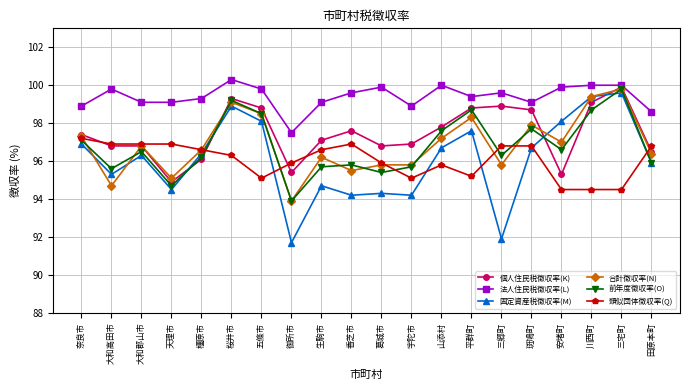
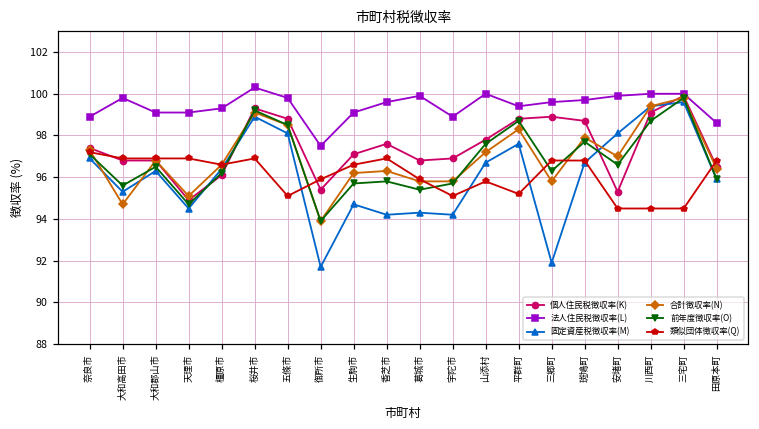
  {
    "個人住民税徴収率(K)": {
      "天理市": 94.9,
      "五條市": 98.8,
      "御所市": 95.4,
      "生駒市": 97.1,
      "香芝市": 97.6,
      "葛城市": 96.8,
      "宇陀市": 96.9,
      "山添村": 97.8,
      "三郷町": 98.9,
      "斑鳩町": 98.7,
      "安堵町": 95.3,
      "川西町": 99.1
    },
    "法人住民税徴収率(L)": {
      "奈良市": 98.9,
      "大和高田市": 99.8,
      "大和郡山市": 99.1,
      "天理市": 99.1,
      "橿原市": 99.3,
      "桜井市": 100.3,
      "五條市": 99.8,
      "御所市": 97.5,
      "生駒市": 99.1,
      "香芝市": 99.6,
      "葛城市": 99.9,
      "宇陀市": 98.9,
      "山添村": 100.0,
      "平群町": 99.4,
      "三郷町": 99.6,
-     "斑鳩町": 99.1,
+     "斑鳩町": 99.7,
      "安堵町": 99.9,
      "川西町": 100.0,
      "田原本町": 98.6
    },
    "固定資産税徴収率(M)": {
      "奈良市": 96.9,
      "大和高田市": 95.3,
      "大和郡山市": 96.3,
      "天理市": 94.5,
      "橿原市": 96.4,
      "桜井市": 98.9,
      "五條市": 98.1,
      "御所市": 91.7,
      "生駒市": 94.7,
      "香芝市": 94.2,
      "葛城市": 94.3,
      "宇陀市": 94.2,
      "山添村": 96.7,
      "平群町": 97.6,
      "三郷町": 91.9,
      "安堵町": 98.1,
      "三宅町": 99.6
    },
    "合計徴収率(N)": {
      "大和高田市": 94.7,
      "天理市": 95.1,
      "生駒市": 96.2,
-     "香芝市": 95.5,
+     "香芝市": 96.3,
      "山添村": 97.2,
      "平群町": 98.3,
      "三郷町": 95.8,
      "斑鳩町": 97.9,
      "安堵町": 97.0
    },
    "前年度徴収率(O)": {
      "大和高田市": 95.6,
      "大和郡山市": 96.5,
      "天理市": 94.7,
      "生駒市": 95.7,
      "香芝市": 95.8,
      "葛城市": 95.4,
      "山添村": 97.6,
      "三郷町": 96.3,
      "斑鳩町": 97.7,
      "安堵町": 96.6,
      "川西町": 98.7
    },
    "類似団体徴収率(Q)": {
      "天理市": 96.9,
-     "桜井市": 96.3,
+     "桜井市": 96.9,
      "五條市": 95.1,
      "御所市": 95.9,
      "生駒市": 96.6,
      "香芝市": 96.9,
      "宇陀市": 95.1,
      "山添村": 95.8,
      "平群町": 95.2,
      "三郷町": 96.8,
      "安堵町": 94.5,
      "川西町": 94.5,
      "三宅町": 94.5,
      "田原本町": 96.8
    }
  }
